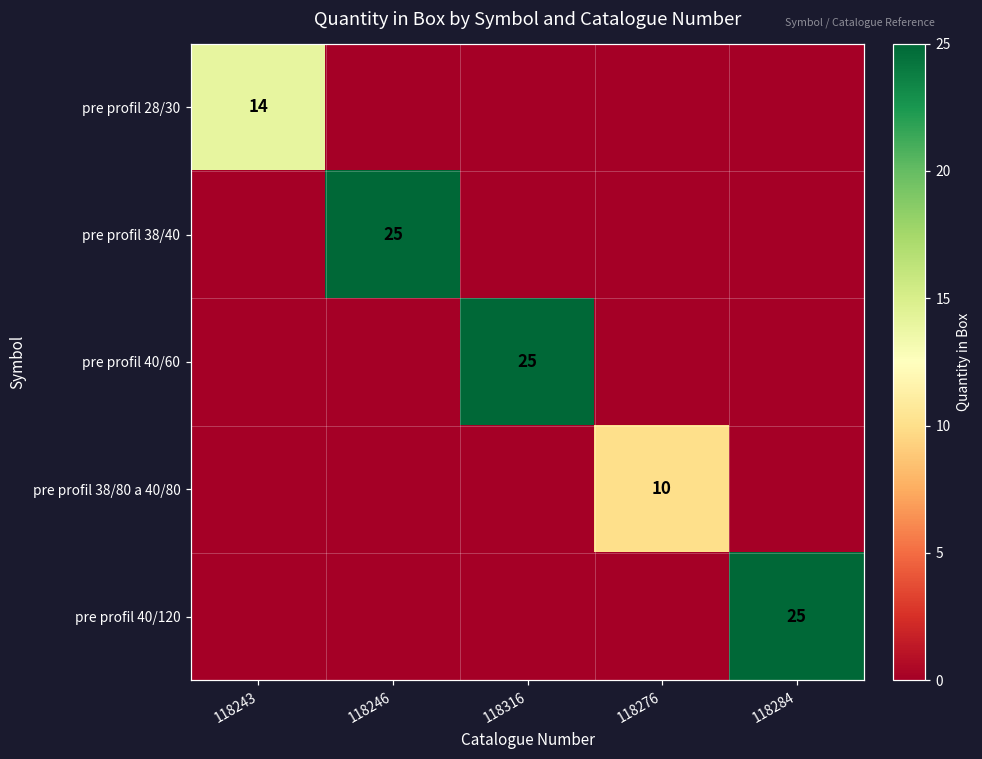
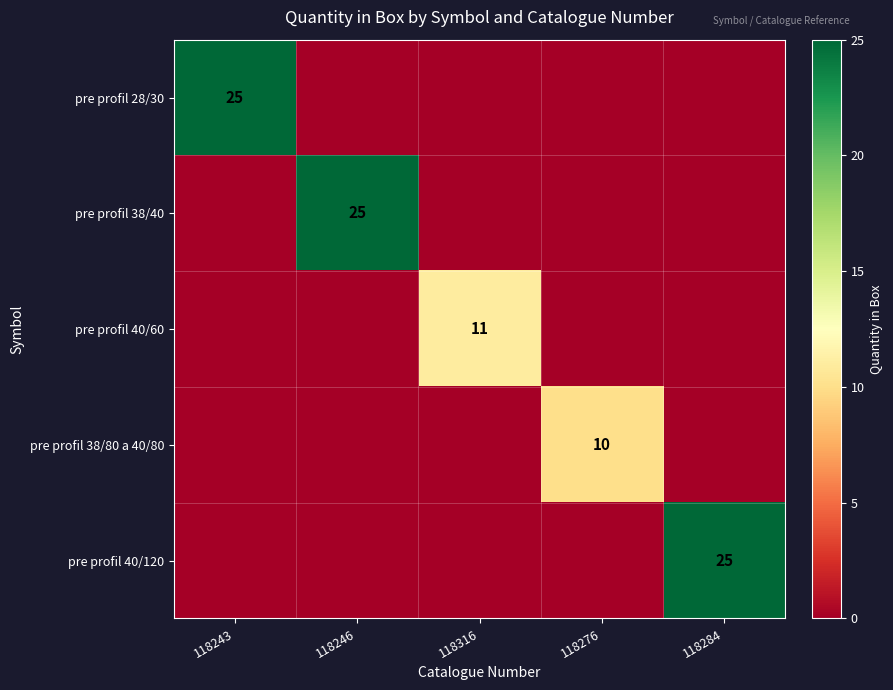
  {
    "pre profil 28/30": {
-     "118243": 14
+     "118243": 25
    },
    "pre profil 38/40": {
      "118246": 25
    },
    "pre profil 40/60": {
-     "118316": 25
+     "118316": 11
    },
    "pre profil 38/80 a 40/80": {
      "118276": 10
    },
    "pre profil 40/120": {
      "118284": 25
    }
  }
